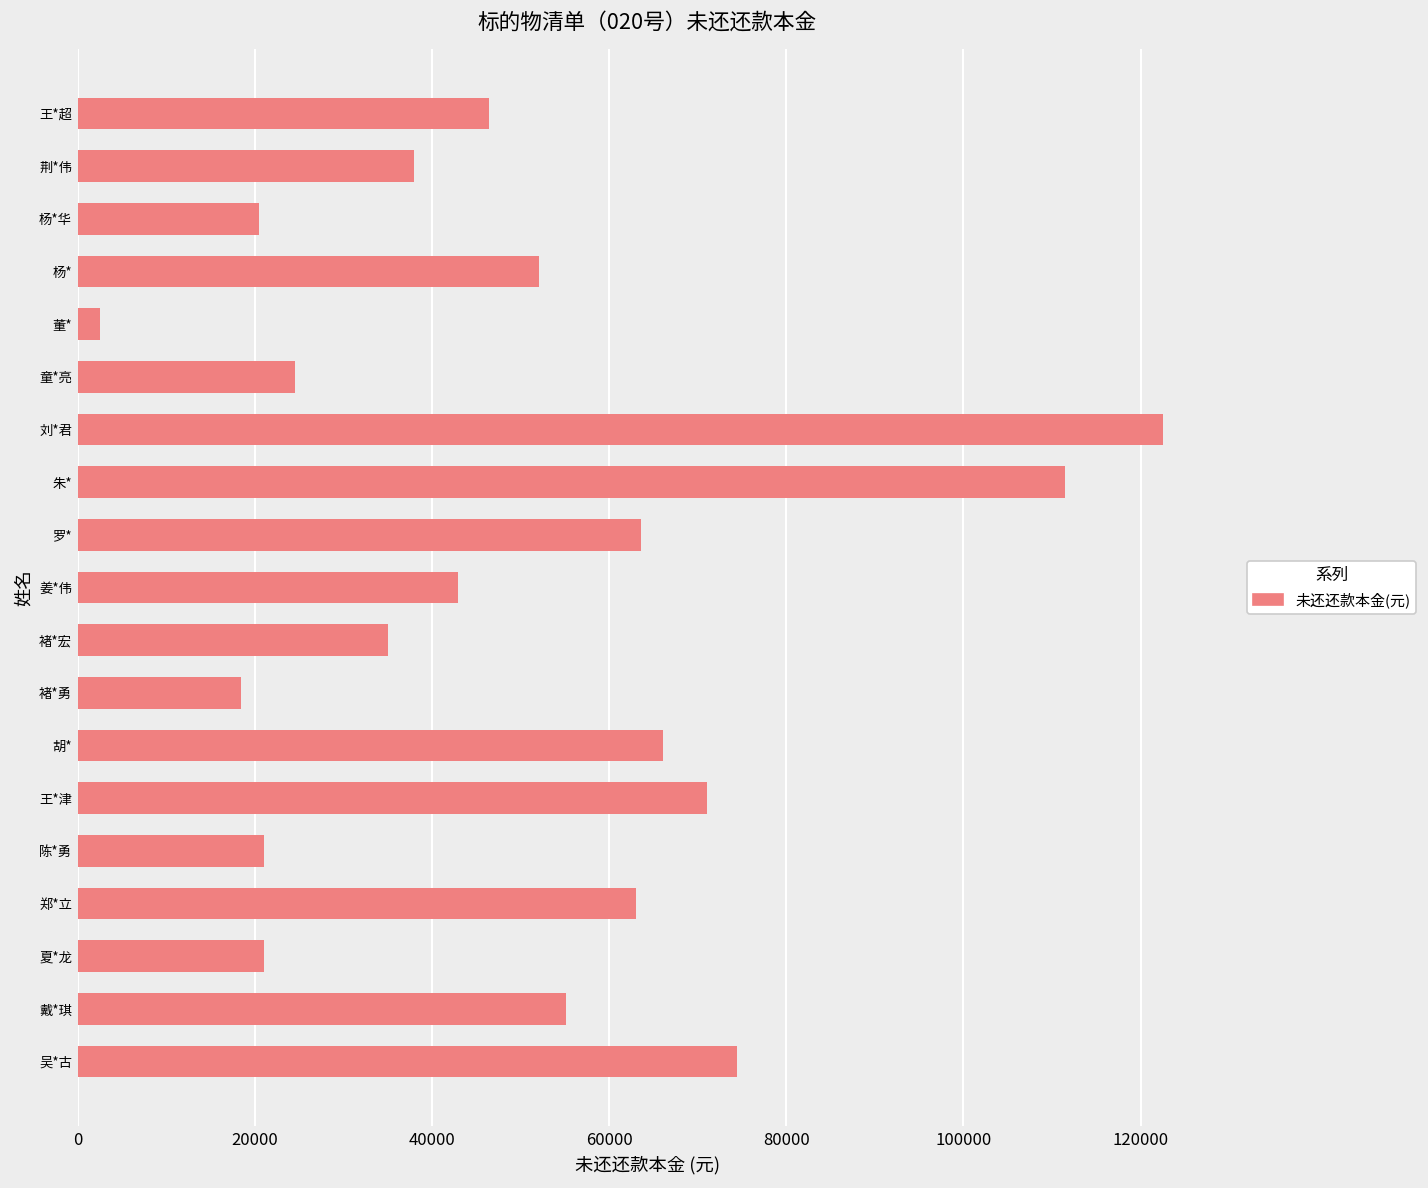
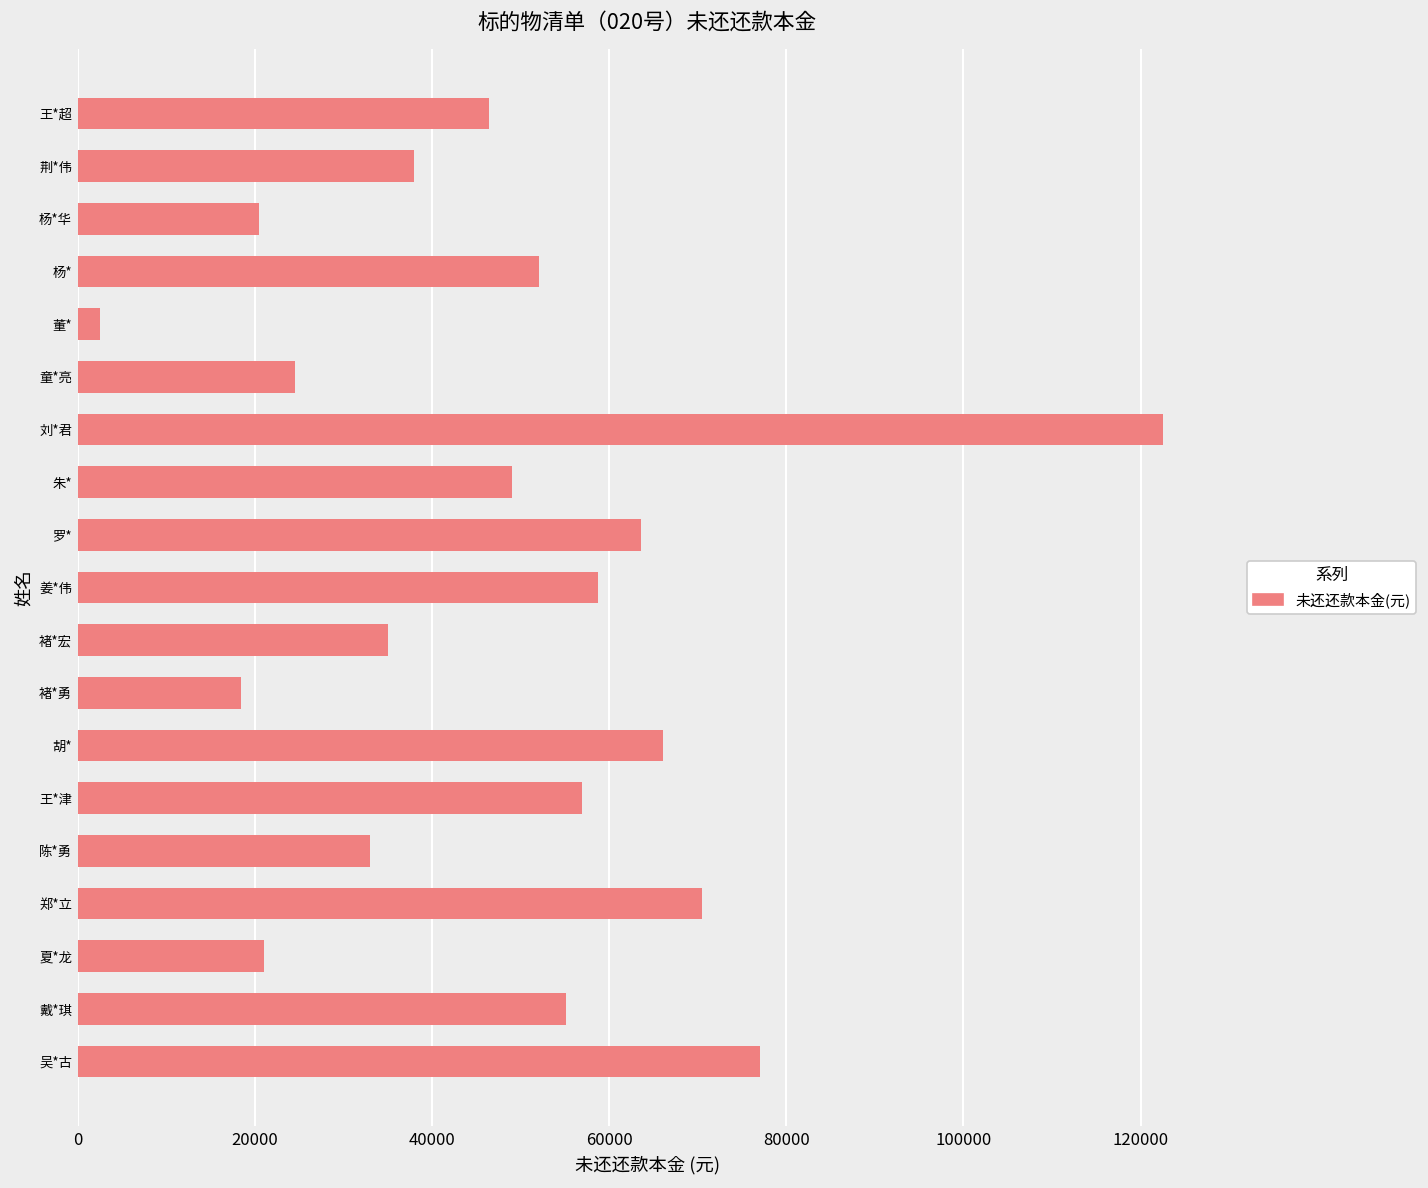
  {
    "王*超": 46000,
    "荆*伟": 38000,
    "杨*华": 20000,
    "杨*": 52000,
    "董*": 3000,
    "童*亮": 25000,
    "刘*君": 123000,
-   "朱*": 111000,
+   "朱*": 49000,
    "罗*": 64000,
-   "姜*伟": 43000,
+   "姜*伟": 59000,
    "褚*宏": 35000,
    "褚*勇": 18000,
    "胡*": 66000,
-   "王*津": 71000,
-   "陈*勇": 21000,
-   "郑*立": 63000,
+   "王*津": 57000,
+   "陈*勇": 33000,
+   "郑*立": 70000,
    "夏*龙": 21000,
    "戴*琪": 55000,
-   "吴*古": 74000
+   "吴*古": 77000
  }
